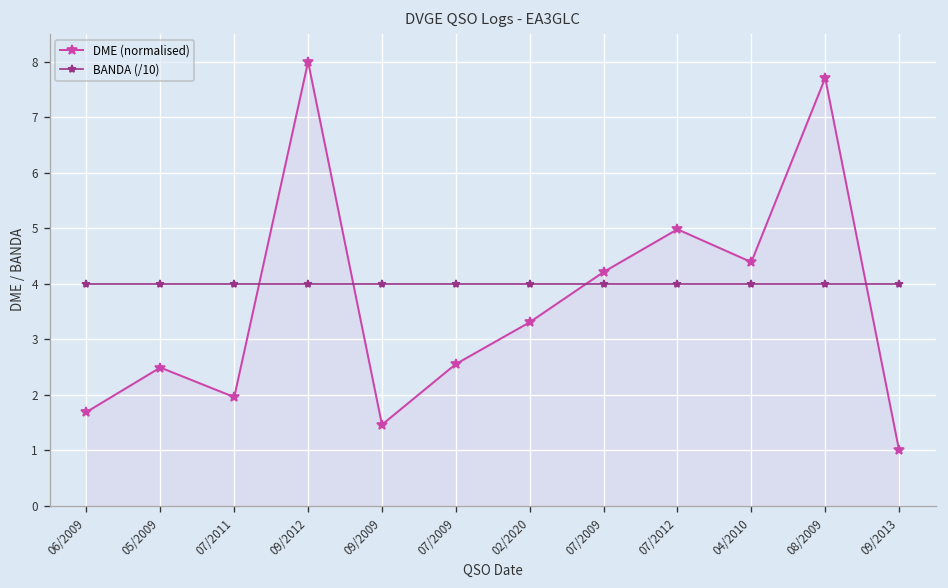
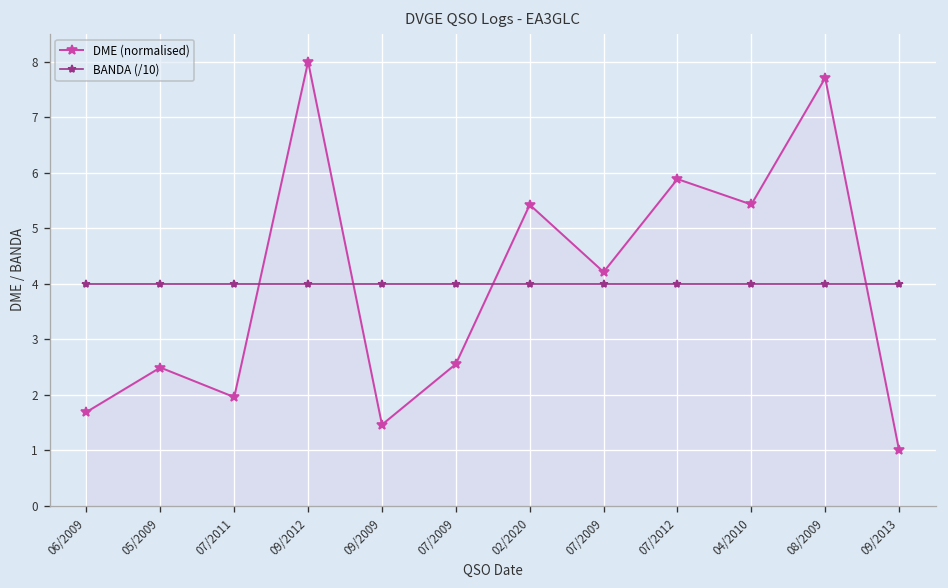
  {
    "DME (normalised)": {
      "06/2009": 1.7,
      "05/2009": 2.5,
      "07/2011": 2.0,
      "09/2012": 8.0,
      "09/2009": 1.5,
-     "02/2020": 3.3,
-     "07/2012": 5.0,
-     "04/2010": 4.4,
+     "02/2020": 5.4,
+     "07/2012": 5.9,
+     "04/2010": 5.4,
      "08/2009": 7.7,
      "09/2013": 1.0
    },
    "BANDA (/10)": {
      "06/2009": 4.0,
      "05/2009": 4.0,
      "07/2011": 4.0,
      "09/2012": 4.0,
      "09/2009": 4.0,
      "02/2020": 4.0,
      "07/2012": 4.0,
      "04/2010": 4.0,
      "08/2009": 4.0,
      "09/2013": 4.0
    }
  }
